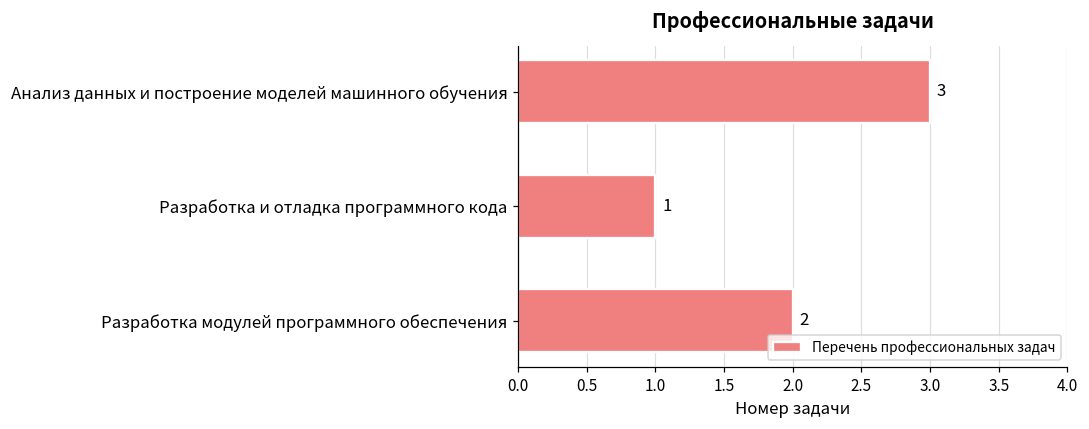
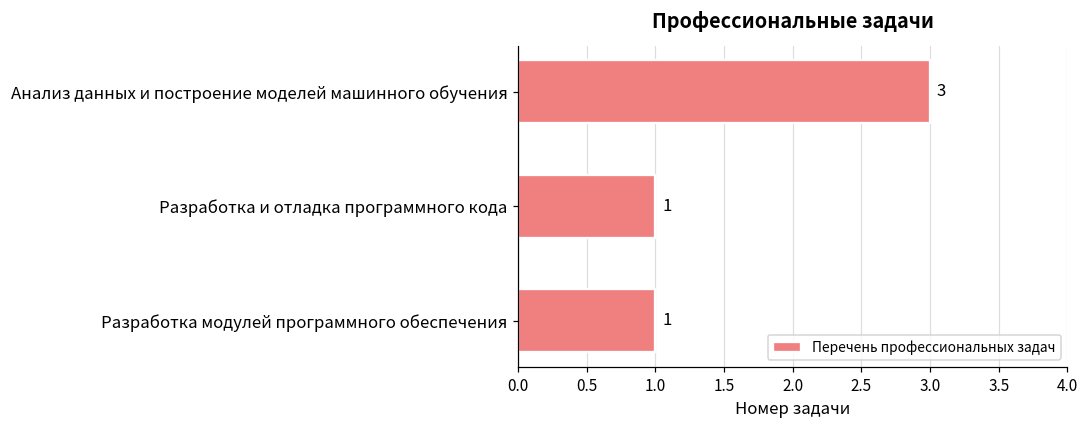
  {
    "Анализ данных и построение моделей машинного обучения": 3,
    "Разработка и отладка программного кода": 1,
-   "Разработка модулей программного обеспечения": 2
+   "Разработка модулей программного обеспечения": 1
  }
